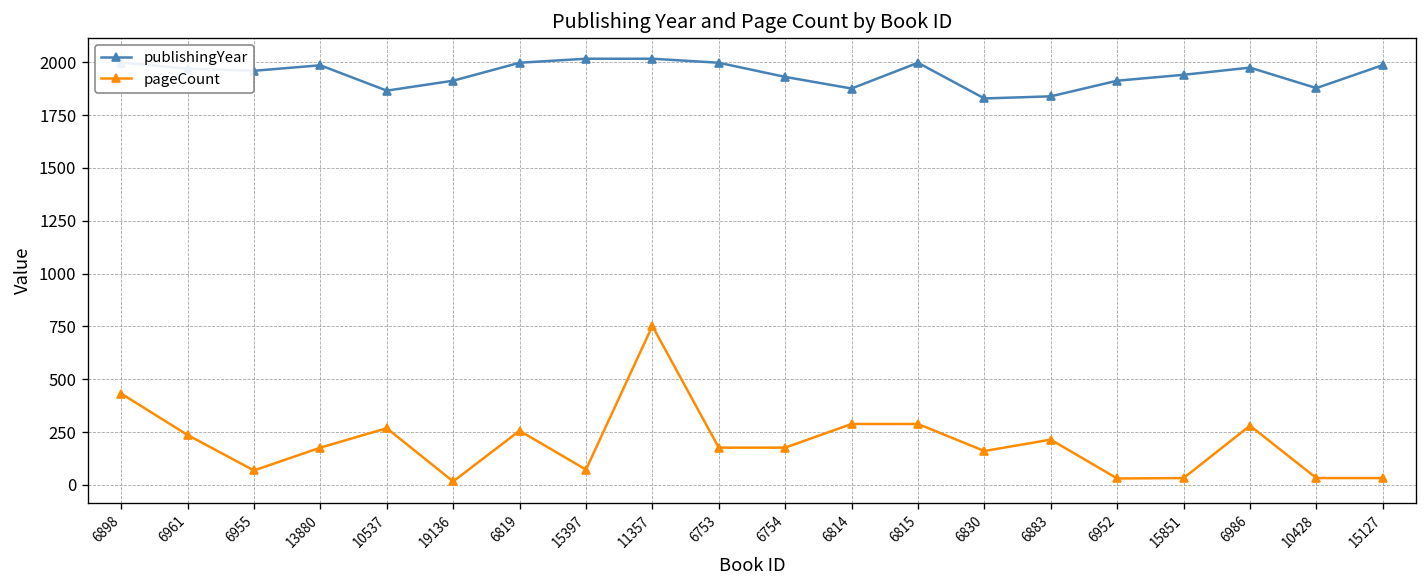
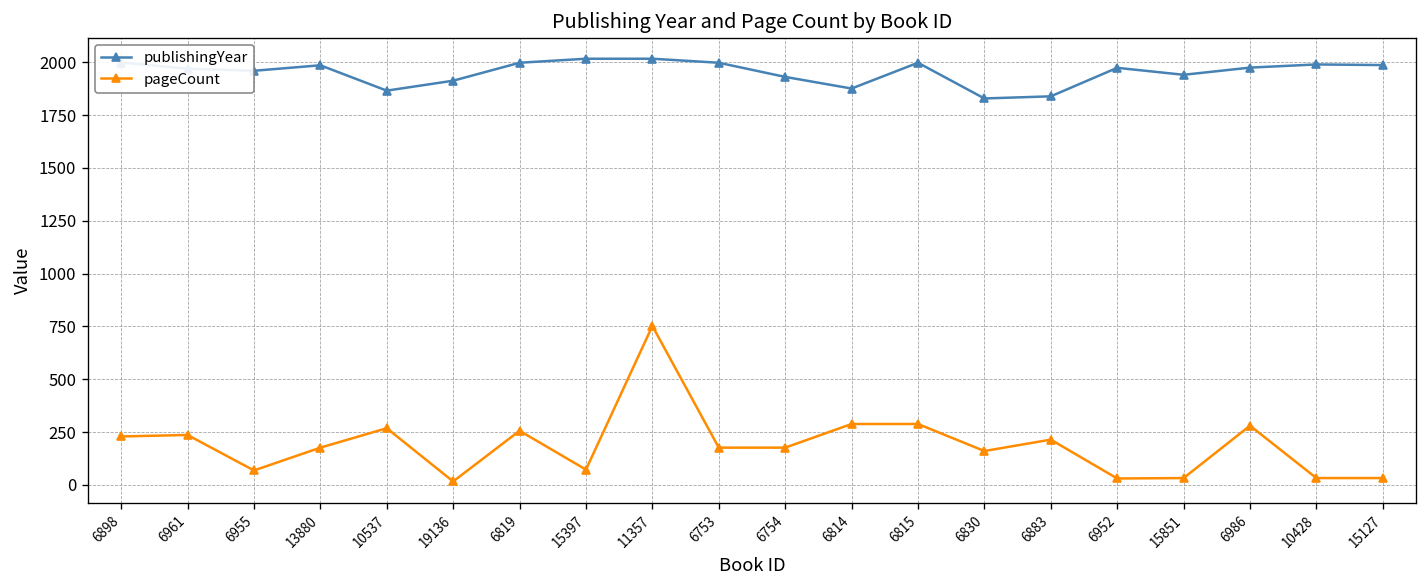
  {
    "publishingYear": {
      "6955": 1960,
      "13880": 1990,
      "10537": 1870,
      "19136": 1910,
      "6819": 2000,
      "15397": 2020,
      "11357": 2020,
      "6753": 2000,
      "6754": 1930,
      "6814": 1880,
      "6815": 2000,
      "6830": 1830,
      "6883": 1840,
-     "6952": 1910,
+     "6952": 1970,
      "15851": 1940,
      "6986": 1980,
-     "10428": 1880,
+     "10428": 1990,
      "15127": 1990
    },
    "pageCount": {
-     "6898": 430,
+     "6898": 230,
      "6961": 240,
      "6955": 70,
      "13880": 180,
      "10537": 270,
      "19136": 20,
      "6819": 260,
      "15397": 70,
      "11357": 750,
      "6753": 180,
      "6754": 180,
      "6814": 290,
      "6815": 290,
      "6830": 160,
      "6883": 210,
      "6952": 30,
      "15851": 30,
      "6986": 280,
      "10428": 30,
      "15127": 30
    }
  }
